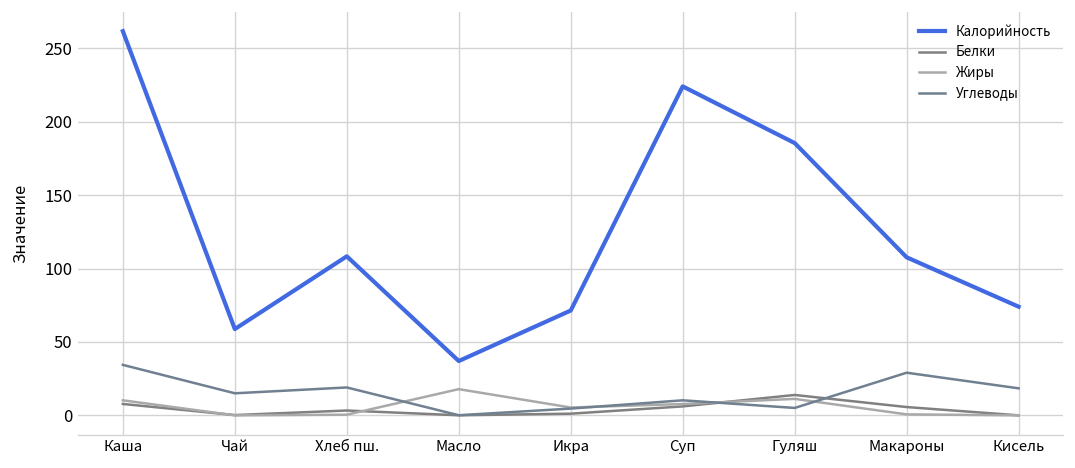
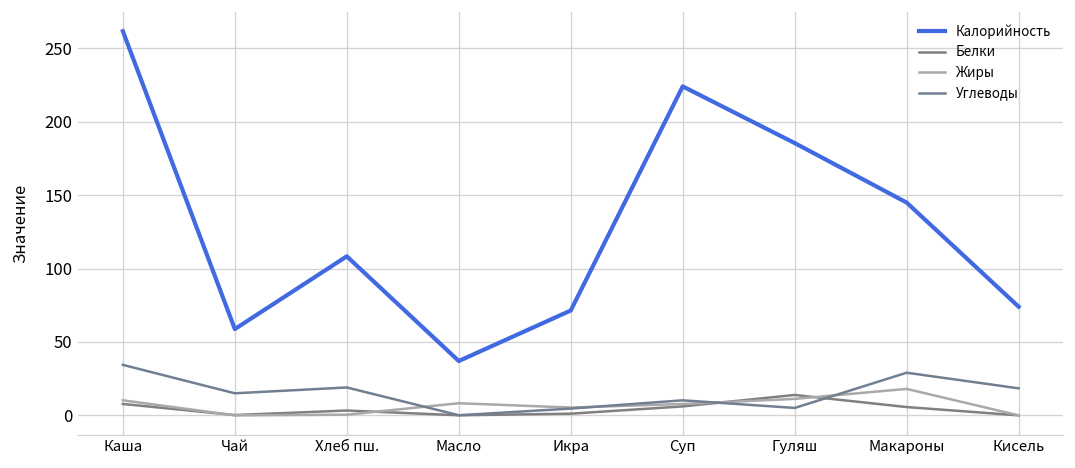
  {
    "Калорийность": {
      "Каша": 262,
      "Чай": 59,
      "Хлеб пш.": 108,
      "Масло": 37,
      "Икра": 71,
      "Суп": 224,
      "Гуляш": 185,
-     "Макароны": 108,
+     "Макароны": 145,
      "Кисель": 74
    },
    "Жиры": {
      "Каша": 10,
      "Хлеб пш.": 0,
-     "Масло": 18,
+     "Масло": 8,
      "Гуляш": 11,
-     "Макароны": 1
+     "Макароны": 18
    }
  }
